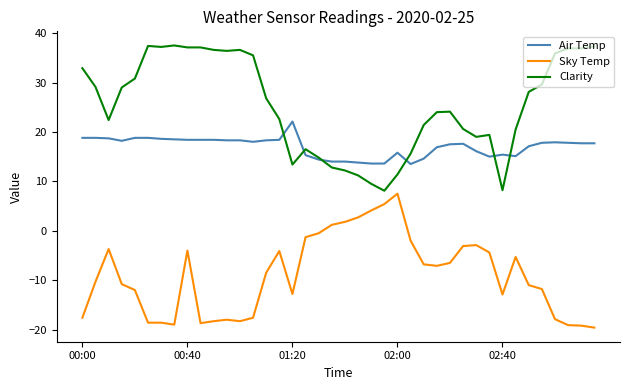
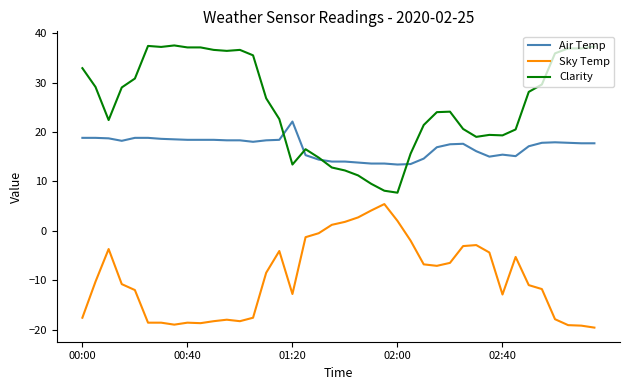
  {
    "Air Temp": {
      "00:00": 19,
      "00:40": 18,
      "01:20": 22,
-     "02:00": 16,
+     "02:00": 13,
      "02:40": 15
    },
    "Sky Temp": {
      "00:00": -18,
-     "00:40": -4,
+     "00:40": -19,
      "01:20": -13,
-     "02:00": 8,
+     "02:00": 2,
      "02:40": -13
    },
    "Clarity": {
      "00:00": 33,
      "00:40": 37,
      "01:20": 13,
-     "02:00": 11,
-     "02:40": 8
+     "02:00": 8,
+     "02:40": 19
    }
  }
